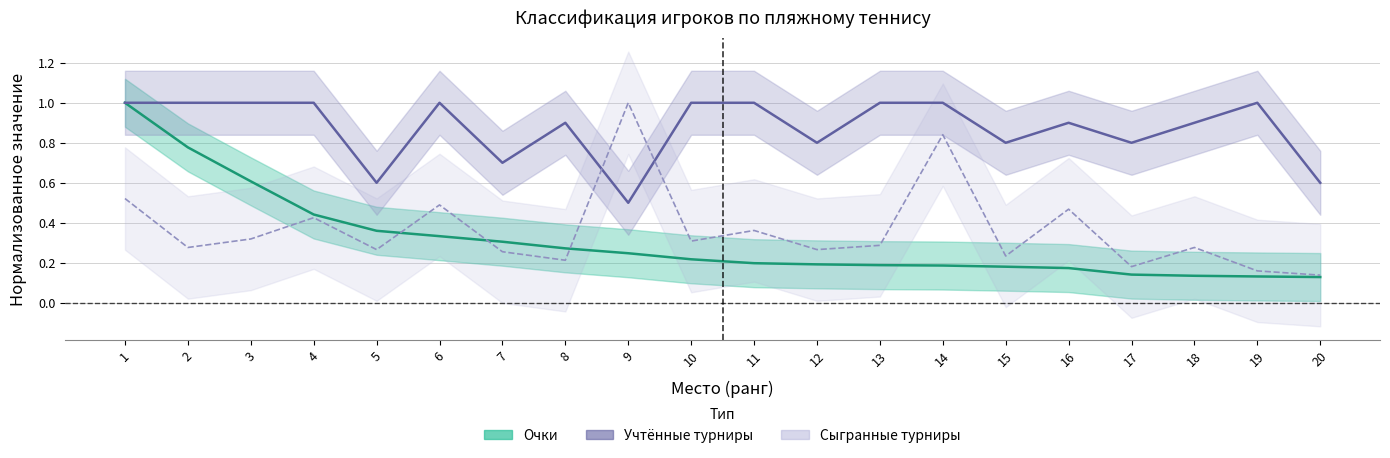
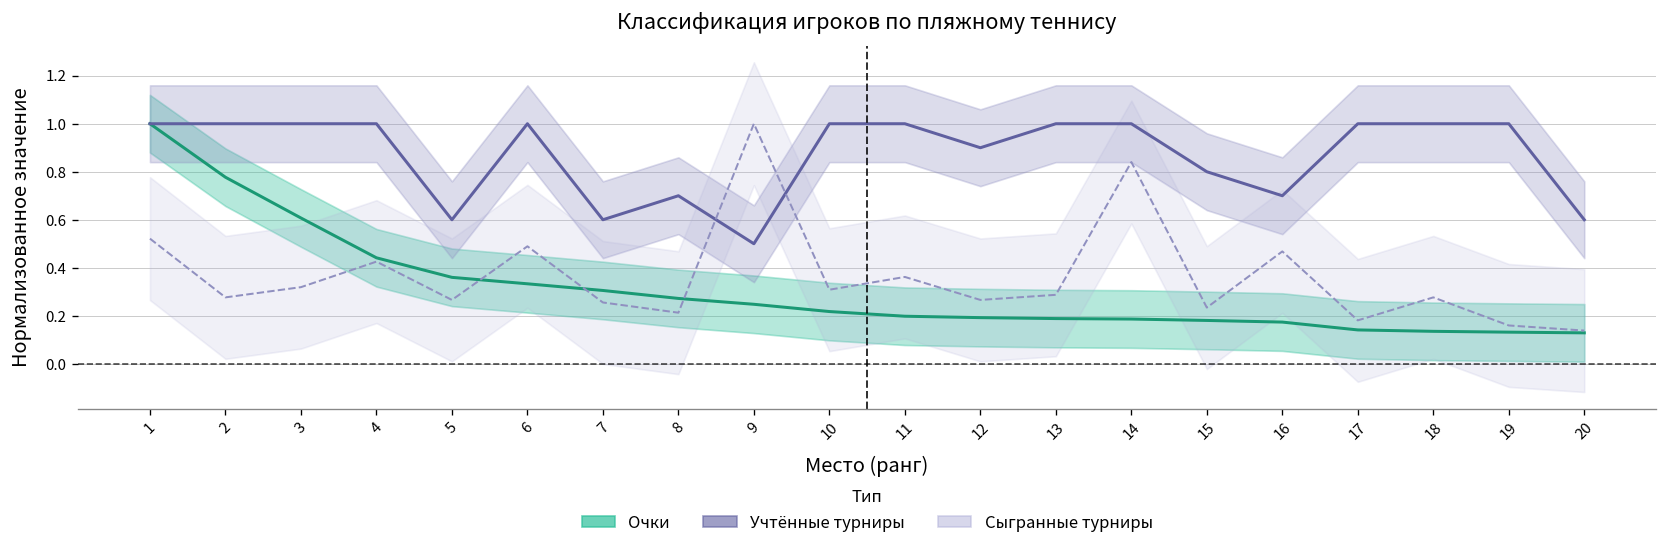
  {
    "Учтённые турниры": {
      "2": 1.00,
      "3": 1.00,
      "4": 1.00,
      "5": 0.60,
      "6": 1.00,
-     "7": 0.70,
-     "8": 0.90,
+     "7": 0.60,
+     "8": 0.70,
      "9": 0.50,
      "10": 1.00,
      "11": 1.00,
-     "12": 0.80,
+     "12": 0.90,
      "13": 1.00,
      "14": 1.00,
      "15": 0.80,
-     "16": 0.90,
-     "17": 0.80,
-     "18": 0.90,
+     "16": 0.70,
+     "17": 1.00,
+     "18": 1.00,
      "19": 1.00,
      "20": 0.60
    }
  }
